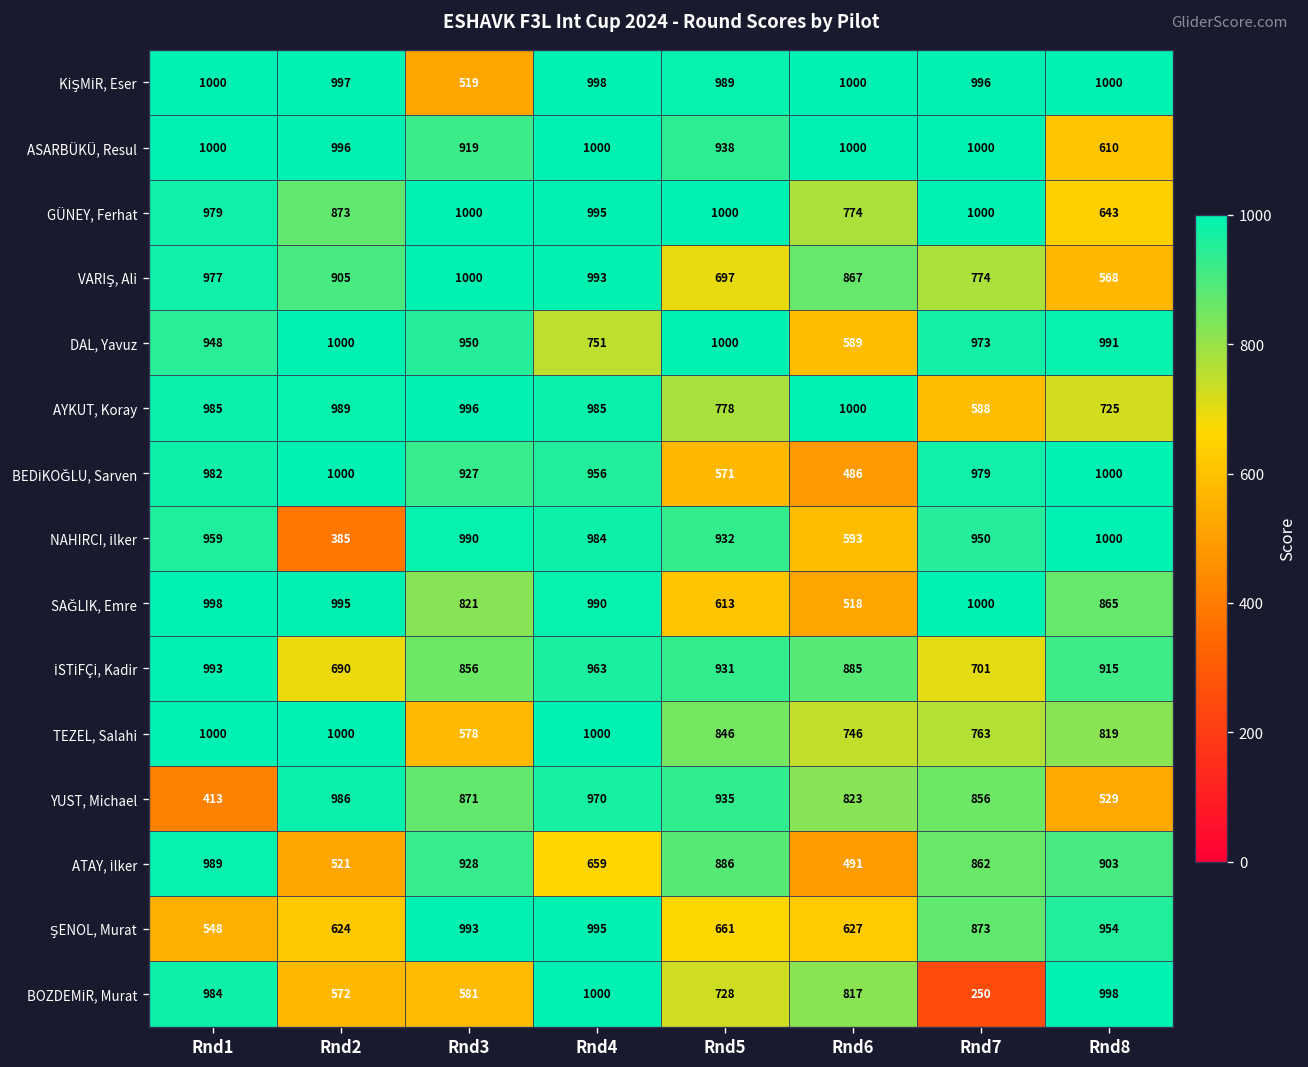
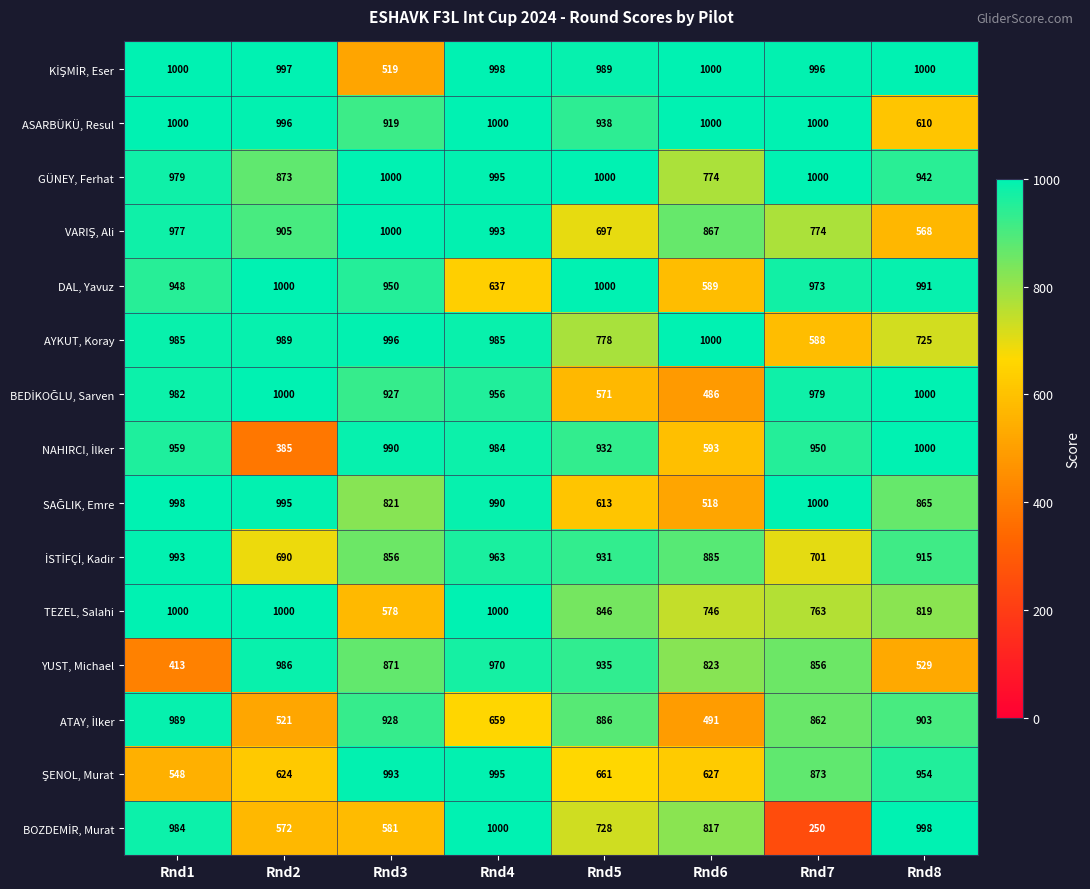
  {
    "KİŞMİR, Eser": {
      "Rnd1": 1000,
      "Rnd2": 997,
      "Rnd3": 519,
      "Rnd4": 998,
      "Rnd5": 989,
      "Rnd6": 1000,
      "Rnd7": 996,
      "Rnd8": 1000
    },
    "ASARBÜKÜ, Resul": {
      "Rnd1": 1000,
      "Rnd2": 996,
      "Rnd3": 919,
      "Rnd4": 1000,
      "Rnd5": 938,
      "Rnd6": 1000,
      "Rnd7": 1000,
      "Rnd8": 610
    },
    "GÜNEY, Ferhat": {
      "Rnd1": 979,
      "Rnd2": 873,
      "Rnd3": 1000,
      "Rnd4": 995,
      "Rnd5": 1000,
      "Rnd6": 774,
      "Rnd7": 1000,
-     "Rnd8": 643
+     "Rnd8": 942
    },
    "VARIŞ, Ali": {
      "Rnd1": 977,
      "Rnd2": 905,
      "Rnd3": 1000,
      "Rnd4": 993,
      "Rnd5": 697,
      "Rnd6": 867,
      "Rnd7": 774,
      "Rnd8": 568
    },
    "DAL, Yavuz": {
      "Rnd1": 948,
      "Rnd2": 1000,
      "Rnd3": 950,
-     "Rnd4": 751,
+     "Rnd4": 637,
      "Rnd5": 1000,
      "Rnd6": 589,
      "Rnd7": 973,
      "Rnd8": 991
    },
    "AYKUT, Koray": {
      "Rnd1": 985,
      "Rnd2": 989,
      "Rnd3": 996,
      "Rnd4": 985,
      "Rnd5": 778,
      "Rnd6": 1000,
      "Rnd7": 588,
      "Rnd8": 725
    },
    "BEDİKOĞLU, Sarven": {
      "Rnd1": 982,
      "Rnd2": 1000,
      "Rnd3": 927,
      "Rnd4": 956,
      "Rnd5": 571,
      "Rnd6": 486,
      "Rnd7": 979,
      "Rnd8": 1000
    },
    "NAHIRCI, İlker": {
      "Rnd1": 959,
      "Rnd2": 385,
      "Rnd3": 990,
      "Rnd4": 984,
      "Rnd5": 932,
      "Rnd6": 593,
      "Rnd7": 950,
      "Rnd8": 1000
    },
    "SAĞLIK, Emre": {
      "Rnd1": 998,
      "Rnd2": 995,
      "Rnd3": 821,
      "Rnd4": 990,
      "Rnd5": 613,
      "Rnd6": 518,
      "Rnd7": 1000,
      "Rnd8": 865
    },
    "İSTİFÇİ, Kadir": {
      "Rnd1": 993,
      "Rnd2": 690,
      "Rnd3": 856,
      "Rnd4": 963,
      "Rnd5": 931,
      "Rnd6": 885,
      "Rnd7": 701,
      "Rnd8": 915
    },
    "TEZEL, Salahi": {
      "Rnd1": 1000,
      "Rnd2": 1000,
      "Rnd3": 578,
      "Rnd4": 1000,
      "Rnd5": 846,
      "Rnd6": 746,
      "Rnd7": 763,
      "Rnd8": 819
    },
    "YUST, Michael": {
      "Rnd1": 413,
      "Rnd2": 986,
      "Rnd3": 871,
      "Rnd4": 970,
      "Rnd5": 935,
      "Rnd6": 823,
      "Rnd7": 856,
      "Rnd8": 529
    },
    "ATAY, İlker": {
      "Rnd1": 989,
      "Rnd2": 521,
      "Rnd3": 928,
      "Rnd4": 659,
      "Rnd5": 886,
      "Rnd6": 491,
      "Rnd7": 862,
      "Rnd8": 903
    },
    "ŞENOL, Murat": {
      "Rnd1": 548,
      "Rnd2": 624,
      "Rnd3": 993,
      "Rnd4": 995,
      "Rnd5": 661,
      "Rnd6": 627,
      "Rnd7": 873,
      "Rnd8": 954
    },
    "BOZDEMİR, Murat": {
      "Rnd1": 984,
      "Rnd2": 572,
      "Rnd3": 581,
      "Rnd4": 1000,
      "Rnd5": 728,
      "Rnd6": 817,
      "Rnd7": 250,
      "Rnd8": 998
    }
  }
